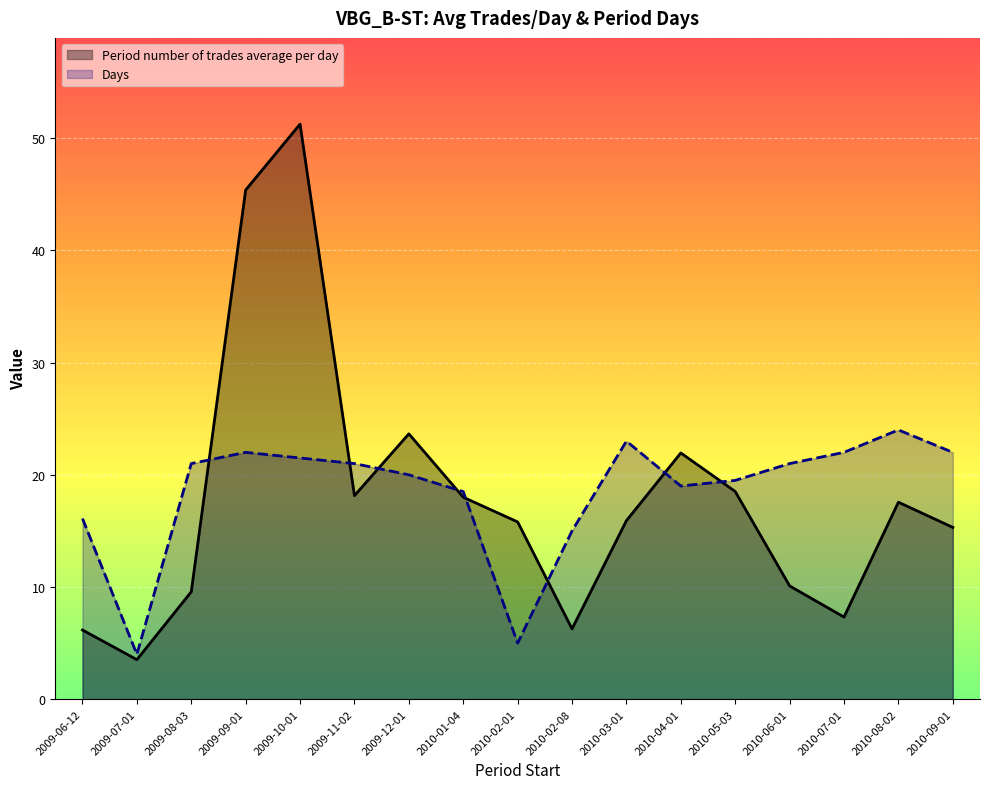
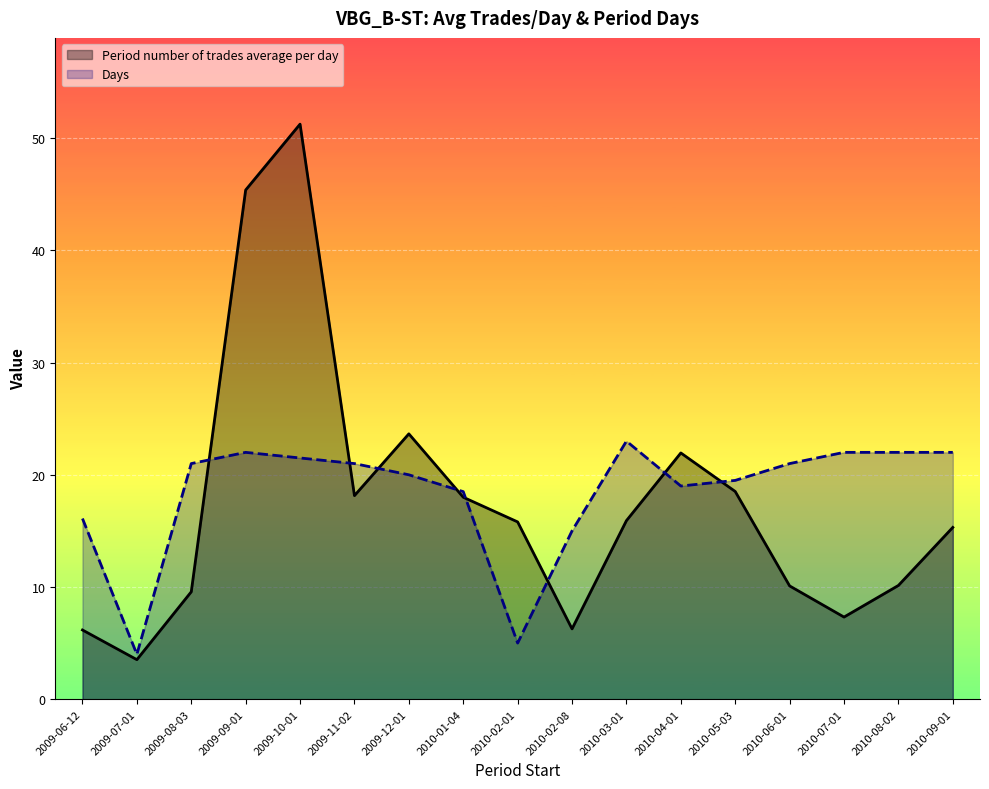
  {
    "Period number of trades average per day": {
      "2009-06-12": 6.2,
      "2009-07-01": 3.5,
      "2009-08-03": 9.6,
      "2009-09-01": 45.4,
      "2009-10-01": 51.3,
      "2009-11-02": 18.1,
      "2009-12-01": 23.7,
      "2010-01-04": 18.0,
      "2010-02-01": 15.8,
      "2010-02-08": 6.3,
      "2010-03-01": 15.9,
      "2010-04-01": 21.9,
      "2010-05-03": 18.5,
      "2010-06-01": 10.1,
      "2010-07-01": 7.3,
-     "2010-08-02": 17.6,
+     "2010-08-02": 10.1,
      "2010-09-01": 15.3
    },
    "Days": {
      "2009-06-12": 16,
      "2009-07-01": 4,
      "2009-08-03": 21,
      "2009-09-01": 22,
      "2009-10-01": 21.5,
      "2009-11-02": 21,
      "2009-12-01": 20,
      "2010-01-04": 18.5,
      "2010-02-01": 5,
      "2010-02-08": 15,
      "2010-03-01": 23,
      "2010-04-01": 19,
      "2010-05-03": 19.5,
      "2010-06-01": 21,
      "2010-07-01": 22,
-     "2010-08-02": 24,
+     "2010-08-02": 22,
      "2010-09-01": 22
    }
  }
